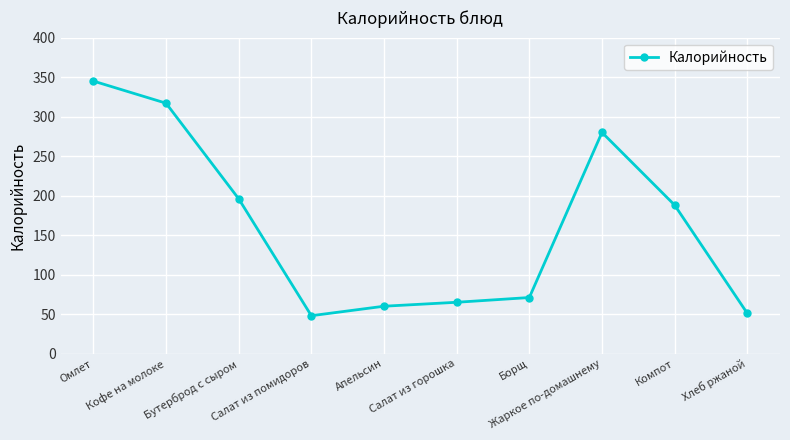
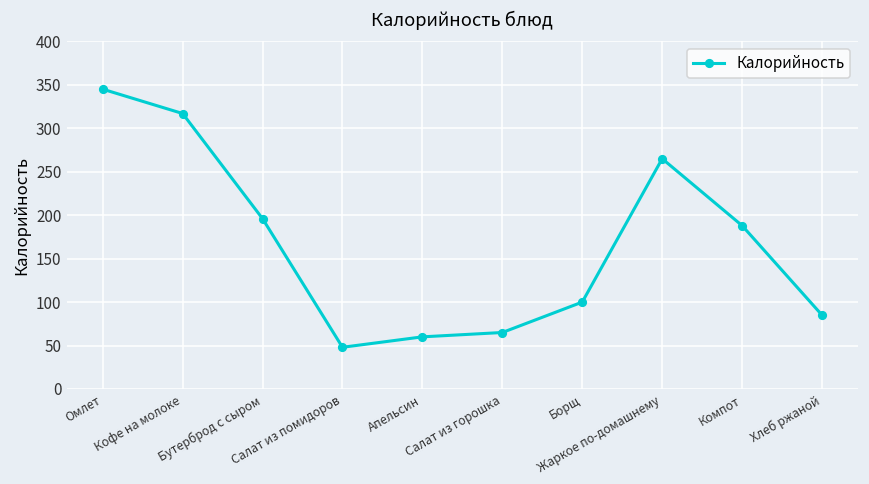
  {
    "Омлет": 350,
    "Кофе на молоке": 320,
    "Бутерброд с сыром": 200,
    "Салат из помидоров": 50,
    "Апельсин": 60,
    "Салат из горошка": 70,
-   "Борщ": 70,
-   "Жаркое по-домашнему": 280,
+   "Борщ": 100,
+   "Жаркое по-домашнему": 270,
    "Компот": 190,
-   "Хлеб ржаной": 50
+   "Хлеб ржаной": 90
  }
